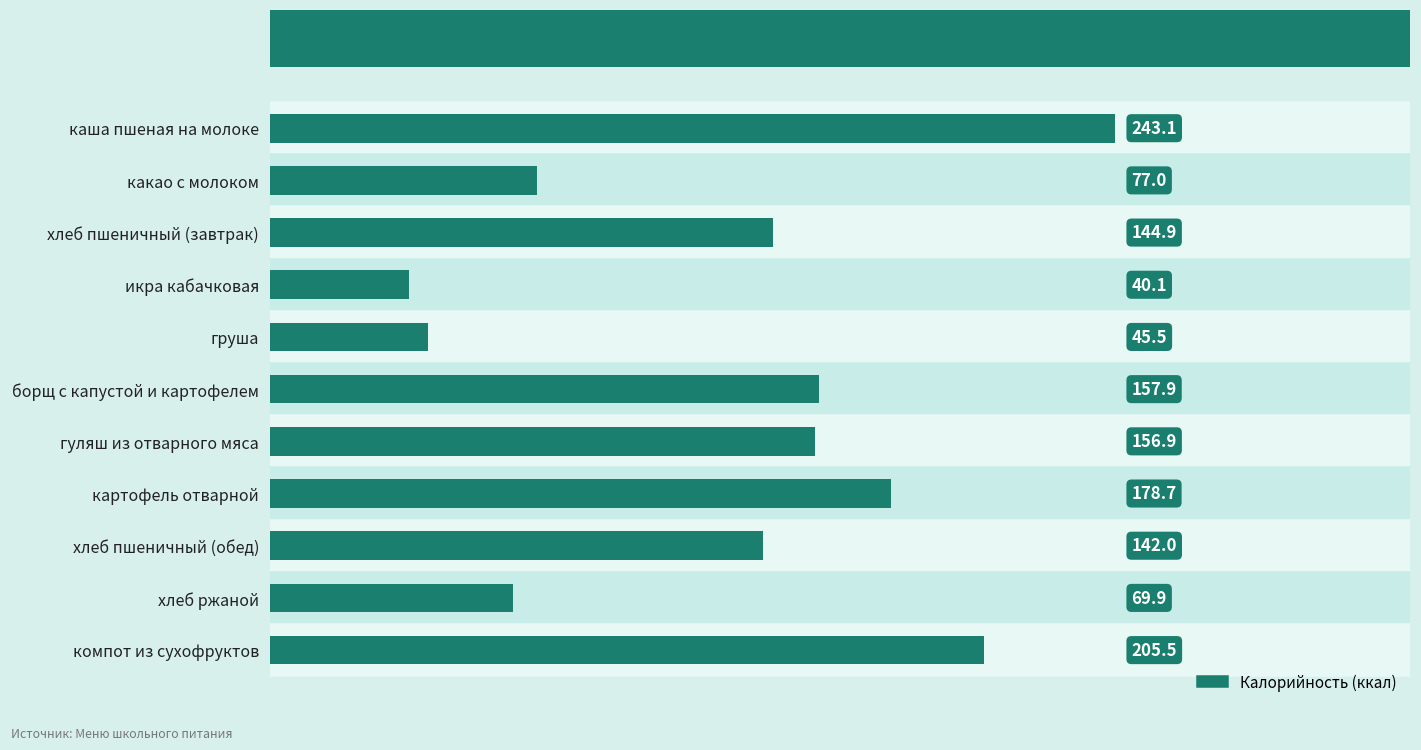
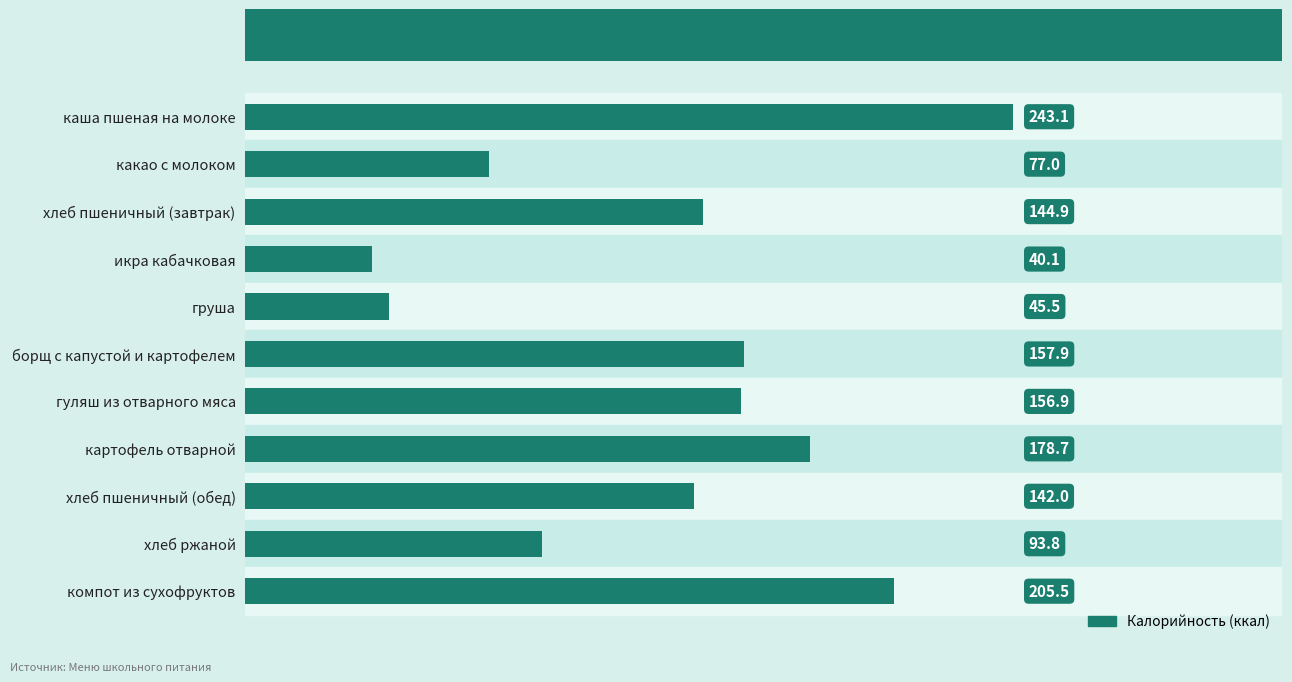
  {
-   "хлеб ржаной": 69.9
+   "хлеб ржаной": 93.8
  }
